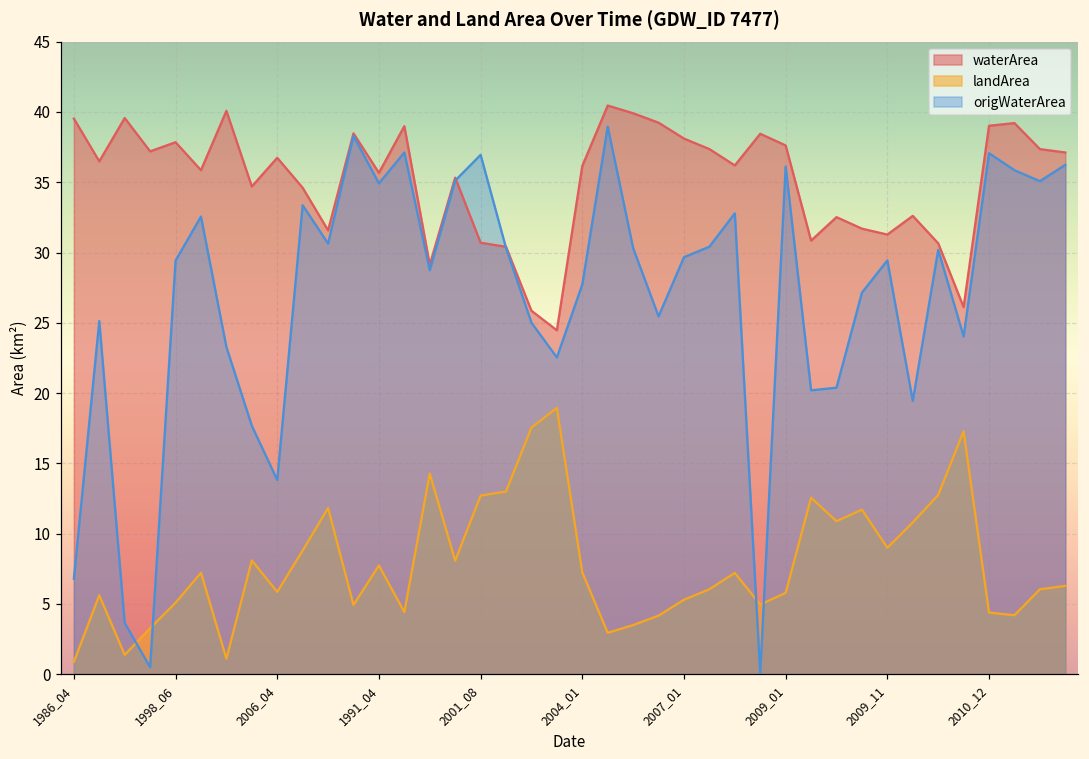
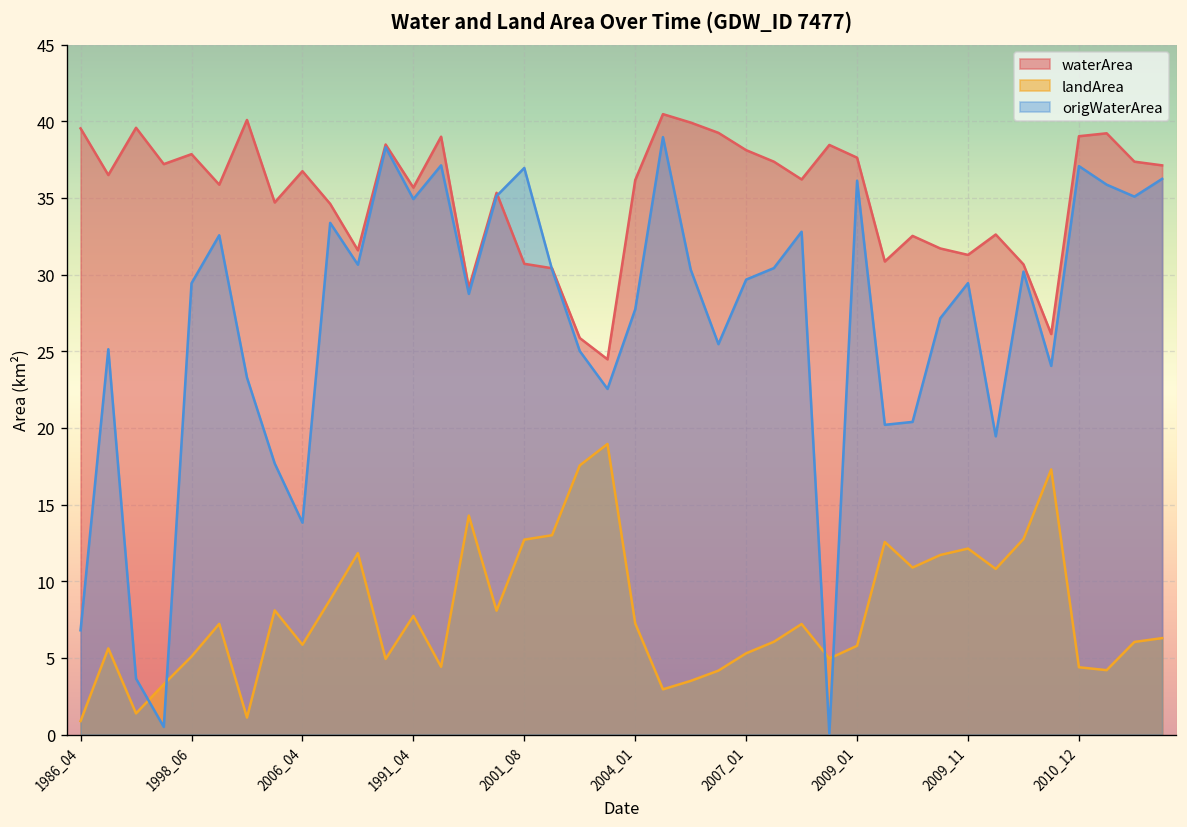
  {
    "waterArea": {
      "1986_04": 39.5,
      "1998_06": 37.9,
      "2006_04": 36.7,
      "1991_04": 35.7,
      "2001_08": 30.7,
      "2004_01": 36.2,
      "2007_01": 38.1,
      "2009_01": 37.6,
      "2009_11": 31.3,
      "2010_12": 39.0
    },
    "landArea": {
      "1986_04": 0.9,
      "1998_06": 5.1,
      "2006_04": 5.9,
      "1991_04": 7.7,
      "2001_08": 12.7,
      "2004_01": 7.3,
      "2007_01": 5.3,
      "2009_01": 5.8,
-     "2009_11": 9.0,
+     "2009_11": 12.1,
      "2010_12": 4.4
    },
    "origWaterArea": {
      "1986_04": 6.8,
      "1998_06": 29.4,
      "2006_04": 13.8,
      "1991_04": 34.9,
      "2001_08": 37.0,
      "2004_01": 27.7,
      "2007_01": 29.7,
      "2009_01": 36.1,
      "2009_11": 29.4,
      "2010_12": 37.1
    }
  }
